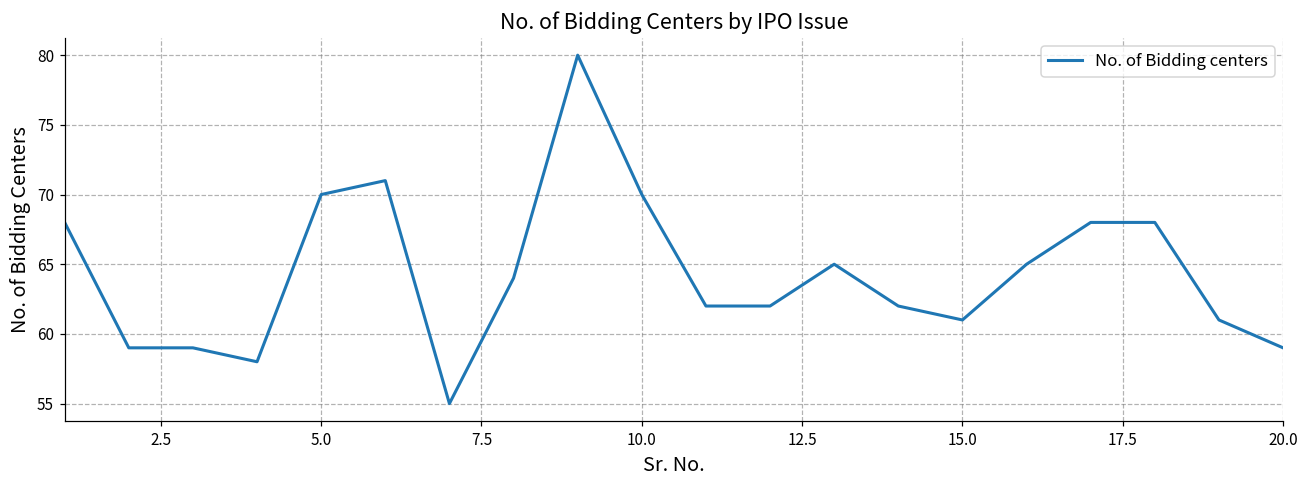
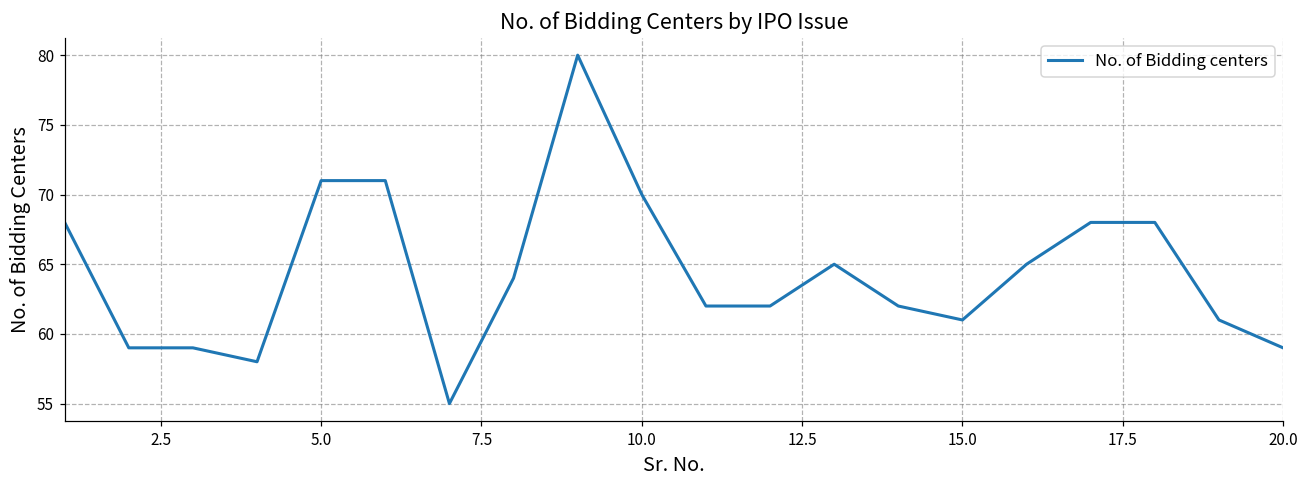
  {
-   "5.0": 70,
+   "5.0": 71,
    "10.0": 70,
    "15.0": 61,
    "20.0": 59
  }
